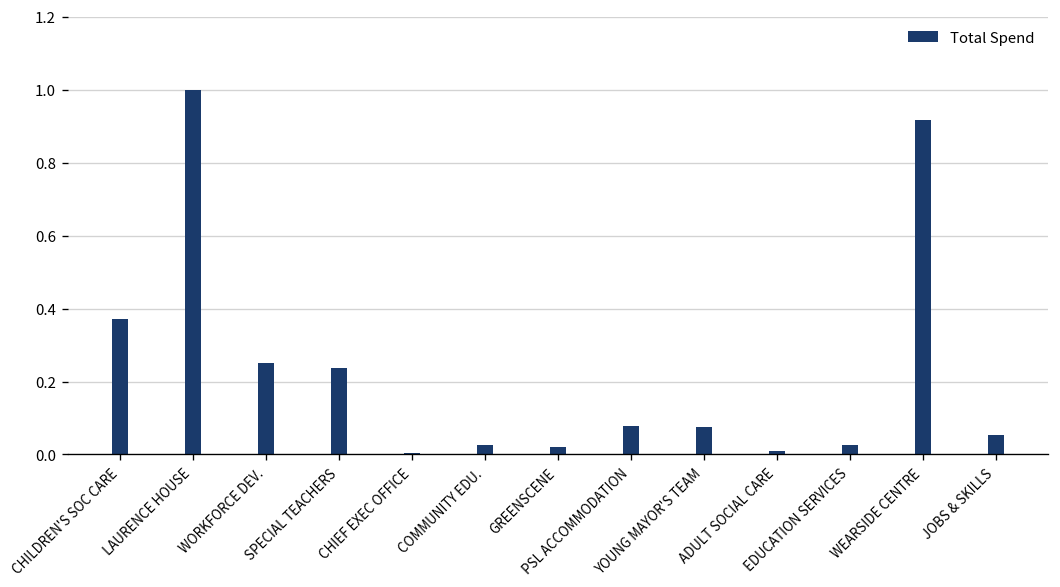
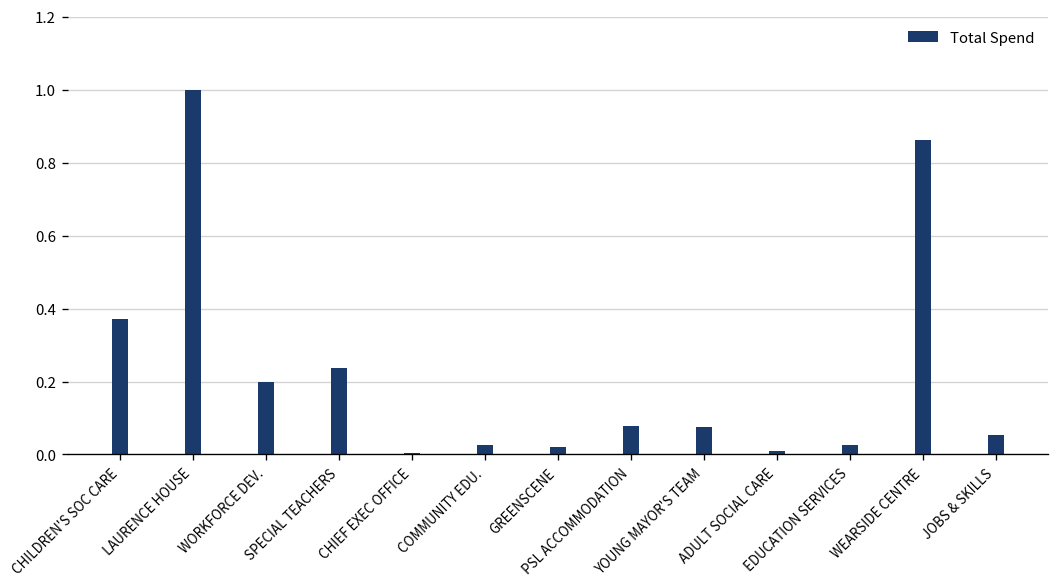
  {
    "CHILDREN'S SOC CARE": 0.37,
    "LAURENCE HOUSE": 1.00,
-   "WORKFORCE DEV.": 0.25,
+   "WORKFORCE DEV.": 0.20,
    "SPECIAL TEACHERS": 0.24,
    "COMMUNITY EDU.": 0.03,
    "GREENSCENE": 0.02,
    "PSL ACCOMMODATION": 0.08,
    "YOUNG MAYOR'S TEAM": 0.08,
    "ADULT SOCIAL CARE": 0.01,
    "EDUCATION SERVICES": 0.03,
-   "WEARSIDE CENTRE": 0.92,
+   "WEARSIDE CENTRE": 0.86,
    "JOBS & SKILLS": 0.05
  }
